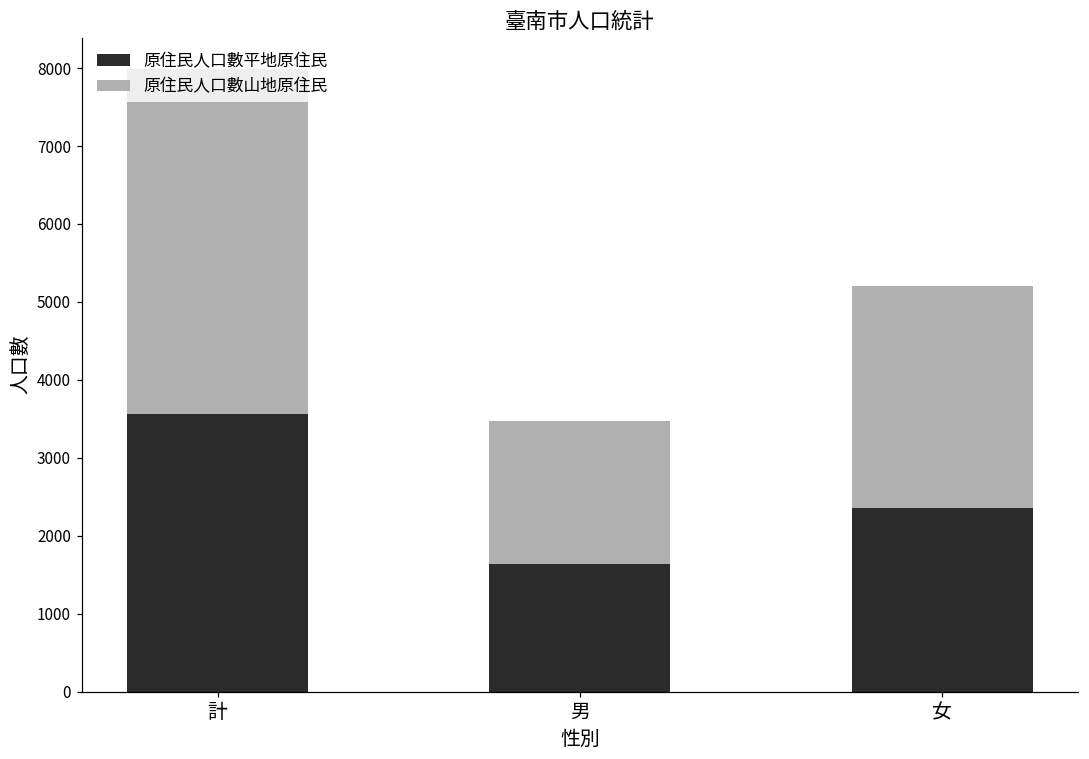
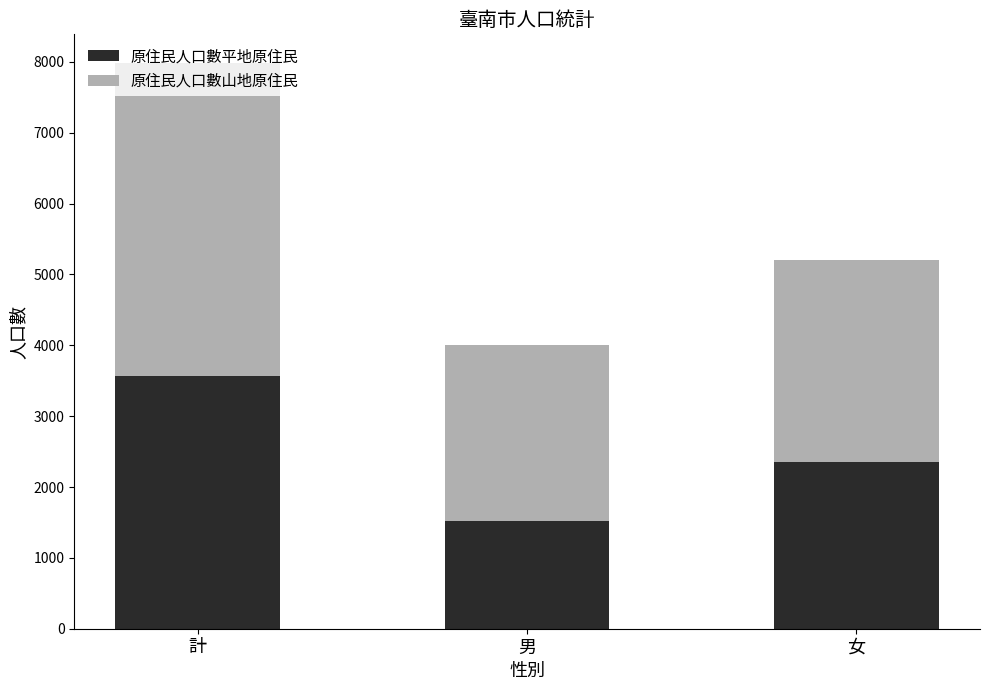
  {
    "原住民人口數平地原住民": {
      "計": 3600,
-     "男": 1600,
+     "男": 1500,
      "女": 2400
    },
    "原住民人口數山地原住民": {
-     "男": 1800,
+     "男": 2500,
      "女": 2900
    }
  }
